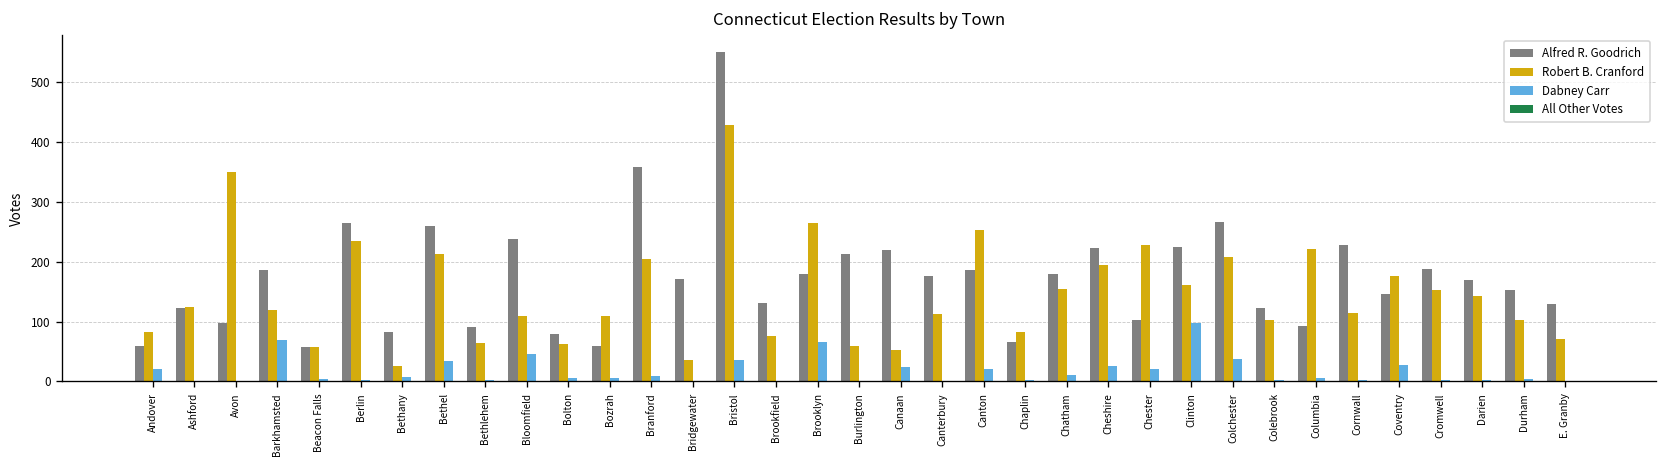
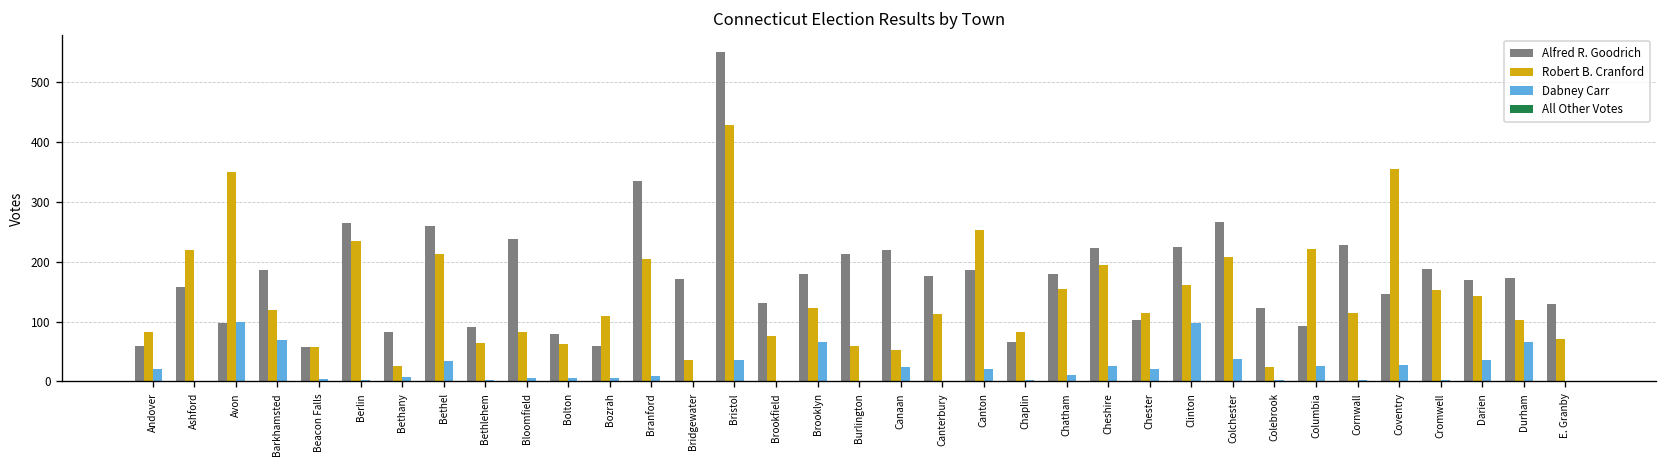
  {
    "Alfred R. Goodrich": {
      "Andover": 60,
-     "Ashford": 120,
+     "Ashford": 160,
      "Avon": 100,
      "Barkhamsted": 190,
      "Beacon Falls": 60,
      "Berlin": 260,
      "Bethany": 80,
      "Bethel": 260,
      "Bethlehem": 90,
      "Bloomfield": 240,
      "Bolton": 80,
      "Bozrah": 60,
-     "Branford": 360,
+     "Branford": 340,
      "Bridgewater": 170,
      "Bristol": 550,
      "Brookfield": 130,
      "Brooklyn": 180,
      "Burlington": 210,
      "Canaan": 220,
      "Canterbury": 180,
      "Canton": 190,
      "Chaplin": 70,
      "Chatham": 180,
      "Cheshire": 220,
      "Chester": 100,
      "Clinton": 230,
      "Colchester": 270,
      "Colebrook": 120,
      "Columbia": 90,
      "Cornwall": 230,
      "Coventry": 150,
      "Cromwell": 190,
      "Darien": 170,
-     "Durham": 150,
+     "Durham": 170,
      "E. Granby": 130
    },
    "Robert B. Cranford": {
      "Andover": 80,
-     "Ashford": 130,
+     "Ashford": 220,
      "Avon": 350,
      "Barkhamsted": 120,
      "Beacon Falls": 60,
      "Berlin": 230,
      "Bethany": 30,
      "Bethel": 210,
      "Bethlehem": 60,
-     "Bloomfield": 110,
+     "Bloomfield": 80,
      "Bolton": 60,
      "Bozrah": 110,
      "Branford": 200,
      "Bridgewater": 40,
      "Bristol": 430,
      "Brookfield": 80,
-     "Brooklyn": 260,
+     "Brooklyn": 120,
      "Burlington": 60,
      "Canaan": 50,
      "Canterbury": 110,
      "Canton": 250,
      "Chaplin": 80,
      "Chatham": 150,
      "Cheshire": 190,
-     "Chester": 230,
+     "Chester": 120,
      "Clinton": 160,
      "Colchester": 210,
-     "Colebrook": 100,
+     "Colebrook": 20,
      "Columbia": 220,
      "Cornwall": 110,
-     "Coventry": 180,
+     "Coventry": 350,
      "Cromwell": 150,
      "Darien": 140,
      "Durham": 100,
      "E. Granby": 70
    },
    "Dabney Carr": {
      "Andover": 20,
      "Ashford": 0,
-     "Avon": 0,
+     "Avon": 100,
      "Barkhamsted": 70,
      "Bethany": 10,
      "Bethel": 30,
-     "Bloomfield": 50,
+     "Bloomfield": 10,
      "Branford": 10,
      "Bridgewater": 0,
      "Bristol": 40,
      "Brookfield": 0,
      "Brooklyn": 70,
      "Burlington": 0,
      "Canaan": 20,
      "Canterbury": 0,
      "Canton": 20,
      "Chatham": 10,
      "Cheshire": 30,
      "Chester": 20,
      "Clinton": 100,
      "Colchester": 40,
-     "Columbia": 10,
+     "Columbia": 30,
      "Coventry": 30,
-     "Darien": 0,
-     "Durham": 0
+     "Darien": 40,
+     "Durham": 70
    },
    "All Other Votes": {
      "Andover": 0,
      "Ashford": 0,
      "Avon": 0,
      "Barkhamsted": 0,
      "Beacon Falls": 0,
      "Berlin": 0,
      "Bethany": 0,
      "Bethel": 0,
      "Bethlehem": 0,
      "Bloomfield": 0,
      "Bolton": 0,
      "Bozrah": 0,
      "Branford": 0,
      "Bridgewater": 0,
      "Bristol": 0,
      "Brookfield": 0,
      "Brooklyn": 0,
      "Burlington": 0,
      "Canaan": 0,
      "Canterbury": 0,
      "Canton": 0,
      "Chaplin": 0,
      "Chatham": 0,
      "Cheshire": 0,
      "Chester": 0,
      "Clinton": 0,
      "Colchester": 0,
      "Colebrook": 0,
      "Columbia": 0,
      "Cornwall": 0,
      "Coventry": 0,
      "Cromwell": 0,
      "Darien": 0,
      "Durham": 0,
      "E. Granby": 0
    }
  }
